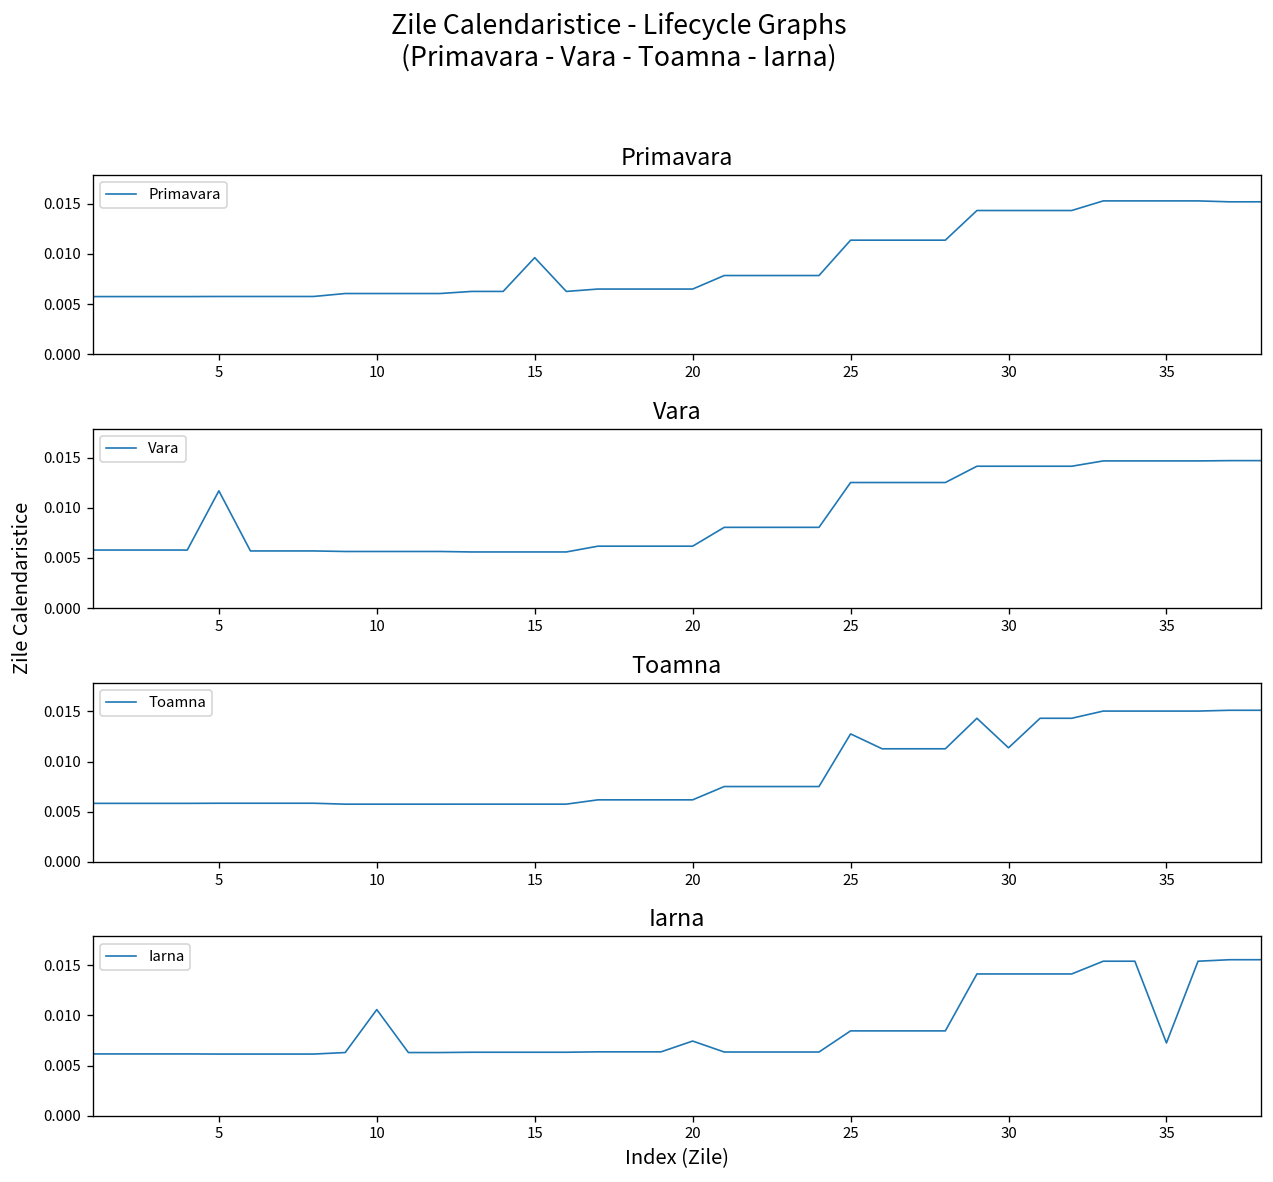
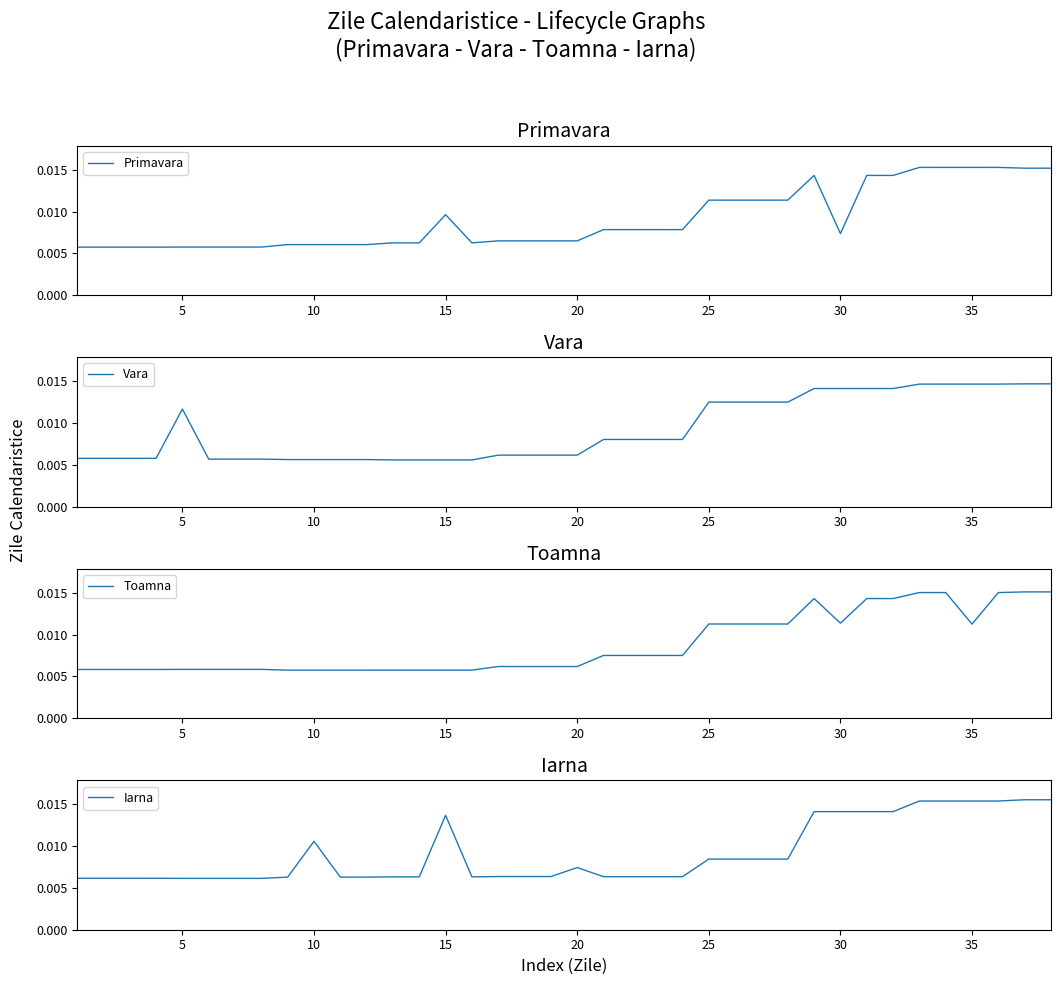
  {
    "Primavara": {
      "5": 0.006,
      "10": 0.006,
      "15": 0.010,
      "20": 0.006,
      "25": 0.011,
-     "30": 0.014,
+     "30": 0.007,
      "35": 0.015
    },
    "Vara": {
      "5": 0.012,
      "10": 0.006,
      "15": 0.006,
      "20": 0.006,
      "25": 0.013,
      "30": 0.014,
      "35": 0.015
    },
    "Toamna": {
      "5": 0.006,
      "10": 0.006,
      "15": 0.006,
      "20": 0.006,
-     "25": 0.013,
+     "25": 0.011,
      "30": 0.011,
-     "35": 0.015
+     "35": 0.011
    },
    "Iarna": {
      "5": 0.006,
      "10": 0.011,
-     "15": 0.006,
+     "15": 0.014,
      "20": 0.007,
      "25": 0.008,
      "30": 0.014,
-     "35": 0.007
+     "35": 0.015
    }
  }
